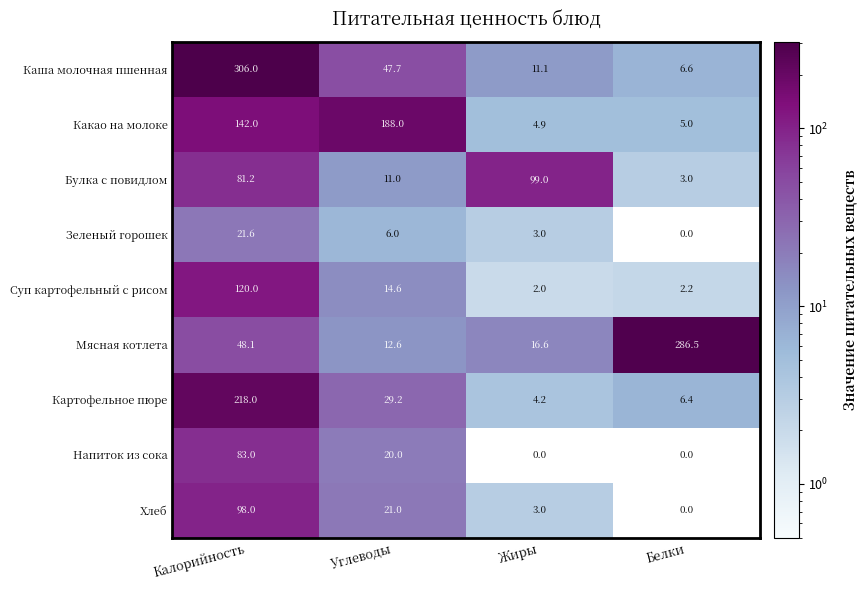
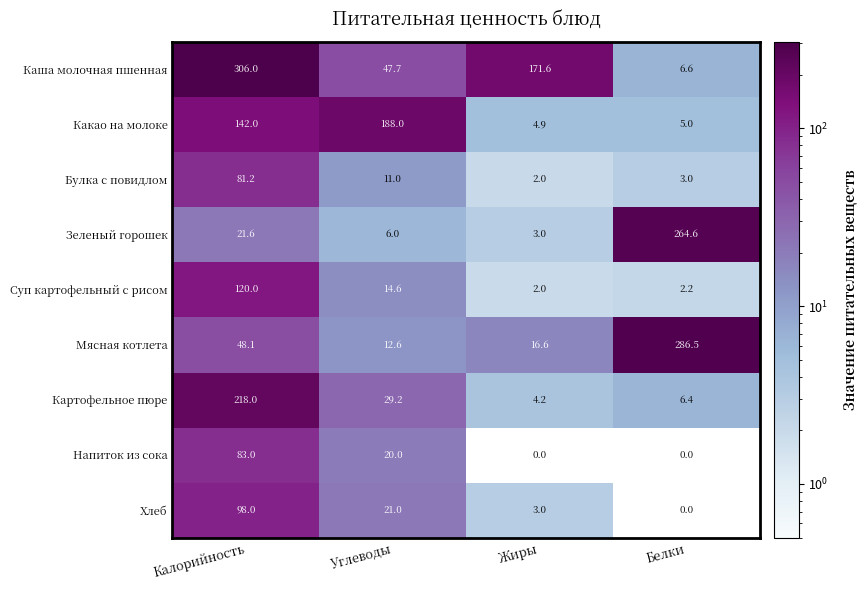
  {
    "Каша молочная пшенная": {
      "Калорийность": 306.0,
      "Углеводы": 47.7,
-     "Жиры": 11.1,
+     "Жиры": 171.6,
      "Белки": 6.6
    },
    "Какао на молоке": {
      "Калорийность": 142.0,
      "Углеводы": 188.0,
      "Жиры": 4.9,
      "Белки": 5.0
    },
    "Булка с повидлом": {
      "Калорийность": 81.2,
      "Углеводы": 11.0,
-     "Жиры": 99.0,
+     "Жиры": 2.0,
      "Белки": 3.0
    },
    "Зеленый горошек": {
      "Калорийность": 21.6,
      "Углеводы": 6.0,
      "Жиры": 3.0,
-     "Белки": 0.0
+     "Белки": 264.6
    },
    "Суп картофельный с рисом": {
      "Калорийность": 120.0,
      "Углеводы": 14.6,
      "Жиры": 2.0,
      "Белки": 2.2
    },
    "Мясная котлета": {
      "Калорийность": 48.1,
      "Углеводы": 12.6,
      "Жиры": 16.6,
      "Белки": 286.5
    },
    "Картофельное пюре": {
      "Калорийность": 218.0,
      "Углеводы": 29.2,
      "Жиры": 4.2,
      "Белки": 6.4
    },
    "Напиток из сока": {
      "Калорийность": 83.0,
      "Углеводы": 20.0,
      "Жиры": 0.0,
      "Белки": 0.0
    },
    "Хлеб": {
      "Калорийность": 98.0,
      "Углеводы": 21.0,
      "Жиры": 3.0,
      "Белки": 0.0
    }
  }
